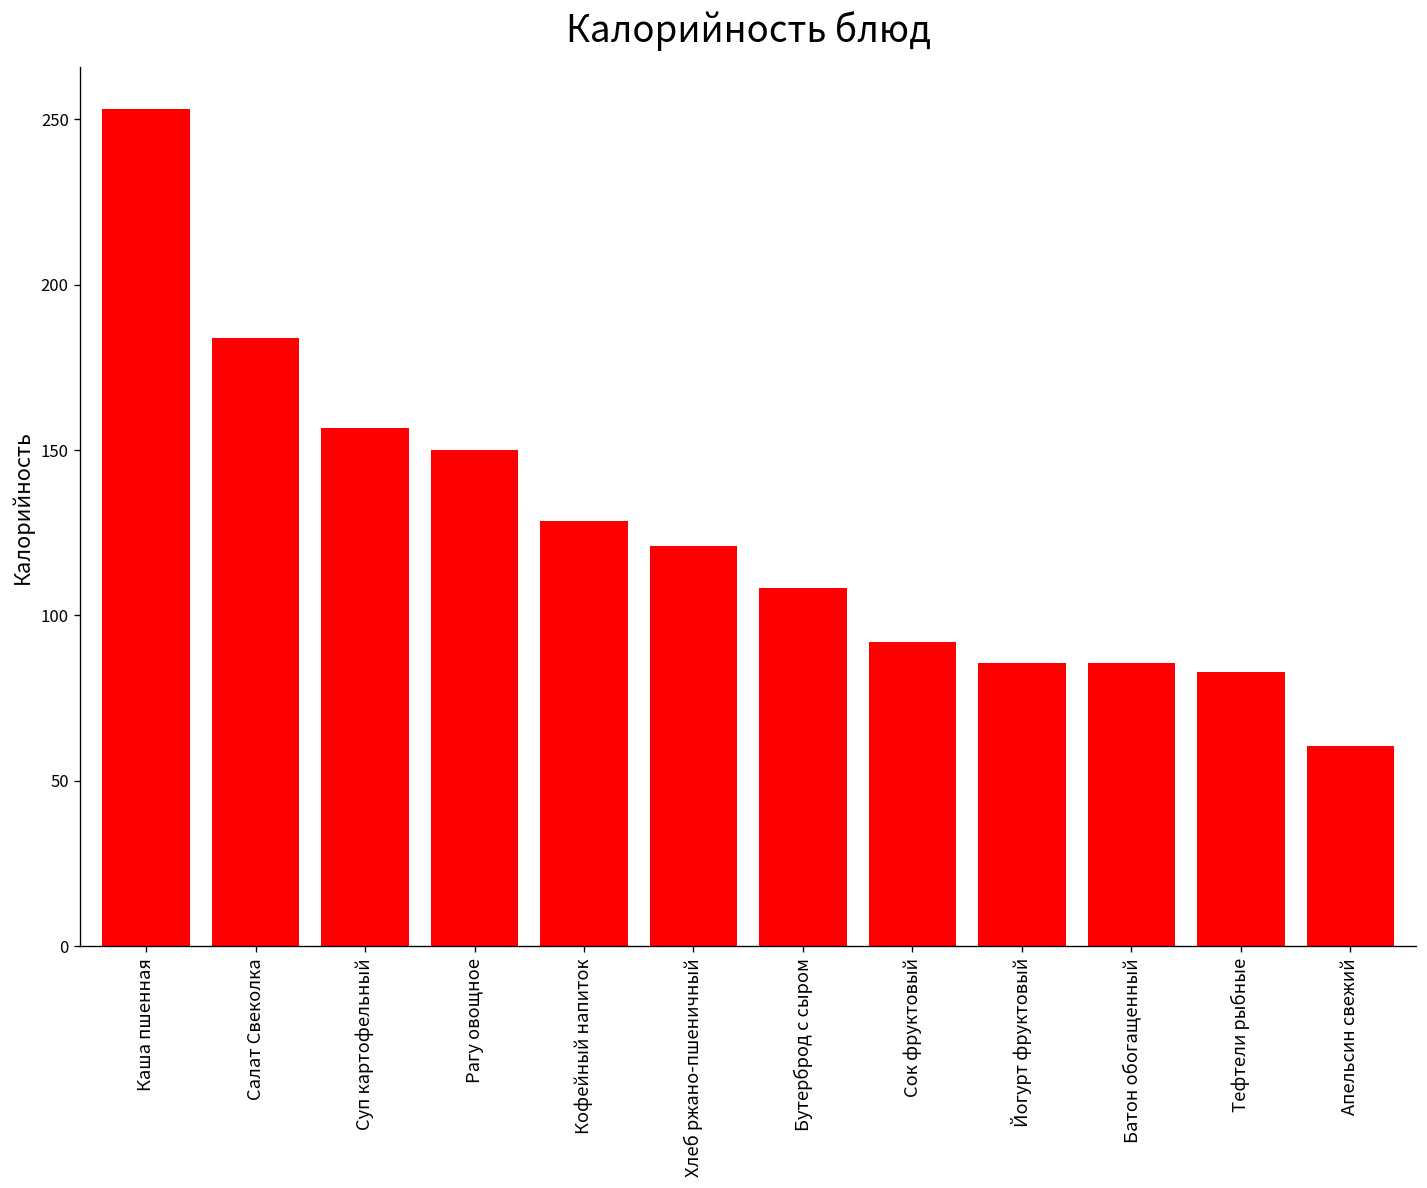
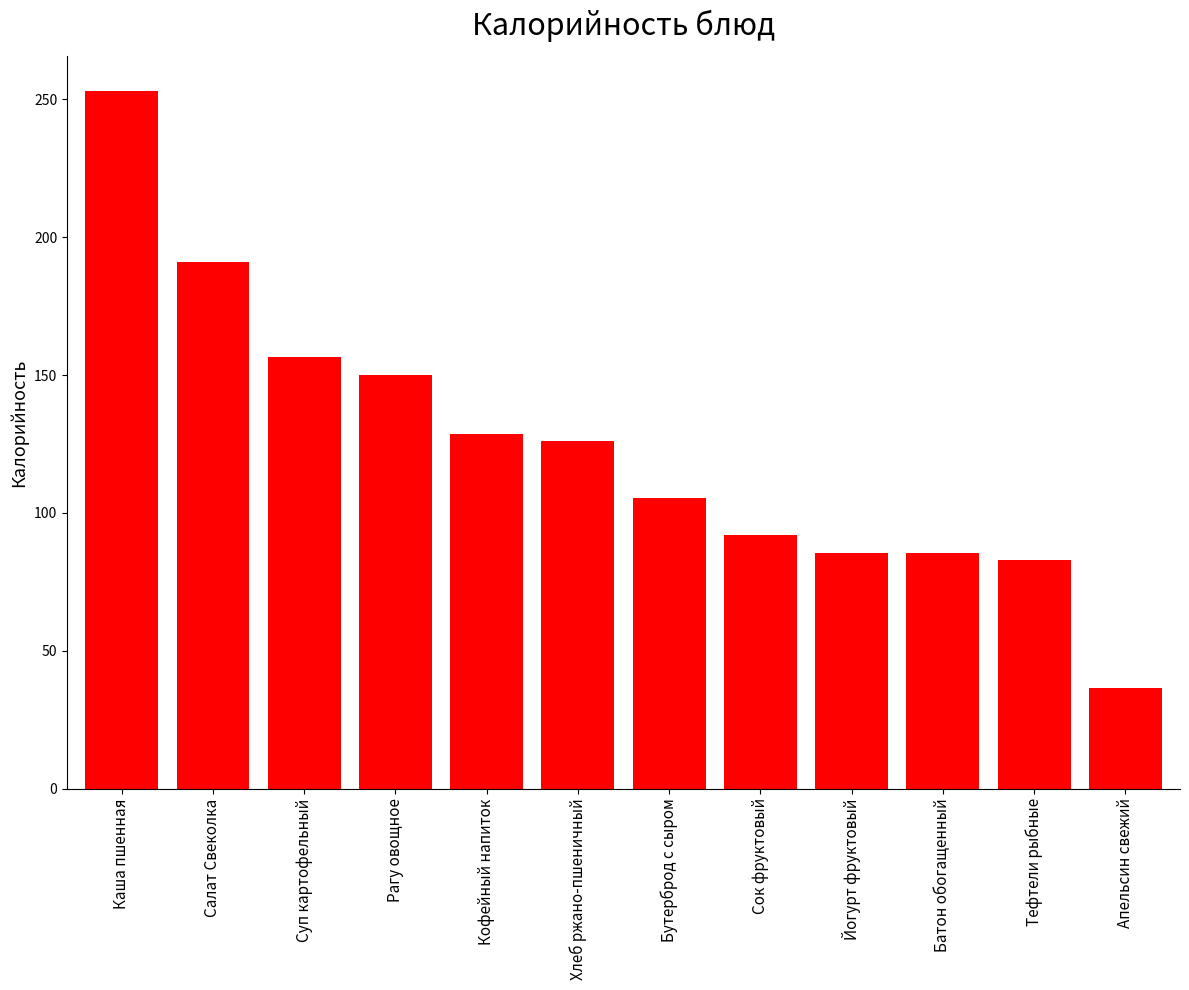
  {
    "Каша пшенная": 253,
-   "Салат Свеколка": 184,
+   "Салат Свеколка": 191,
    "Суп картофельный": 157,
    "Рагу овощное": 150,
    "Кофейный напиток": 129,
-   "Хлеб ржано-пшеничный": 121,
-   "Бутерброд с сыром": 108,
+   "Хлеб ржано-пшеничный": 126,
+   "Бутерброд с сыром": 105,
    "Сок фруктовый": 92,
    "Йогурт фруктовый": 86,
    "Батон обогащенный": 86,
    "Тефтели рыбные": 83,
-   "Апельсин свежий": 60
+   "Апельсин свежий": 36
  }
